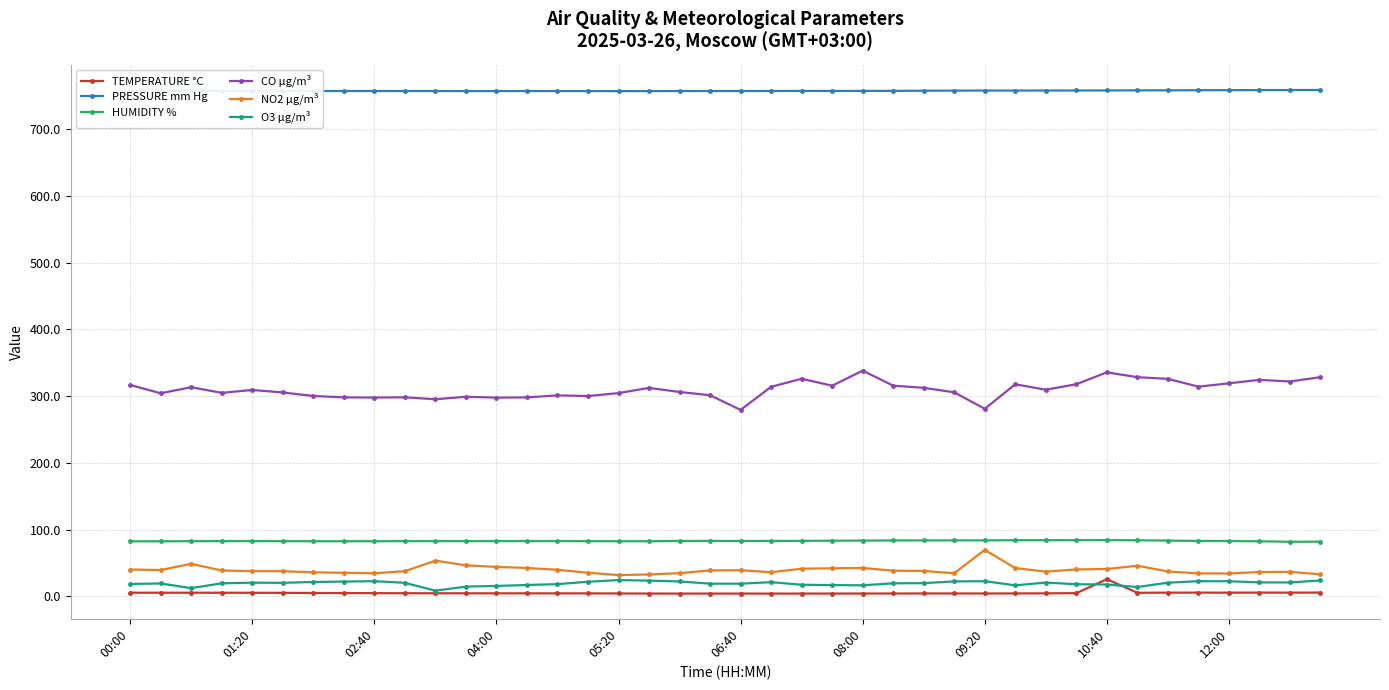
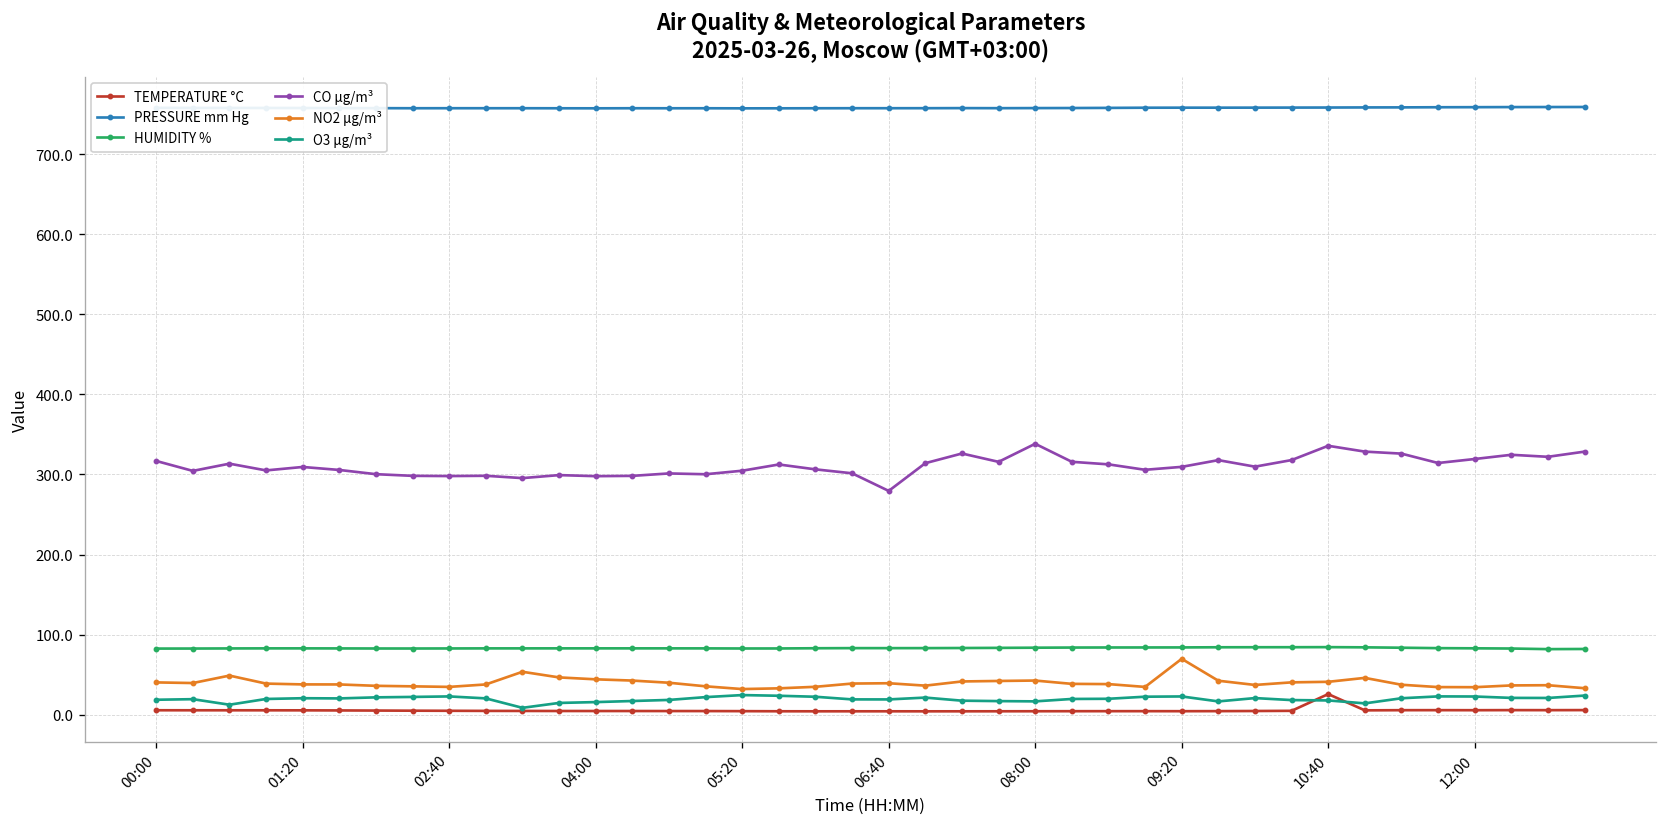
  {
    "TEMPERATURE °C": {
      "00:00": 10,
      "01:20": 10,
      "02:40": 10,
      "04:00": 0,
      "05:20": 0,
      "06:40": 0,
      "08:00": 0,
      "09:20": 0,
      "10:40": 30,
      "12:00": 10
    },
    "PRESSURE mm Hg": {
      "02:40": 760,
      "04:00": 760,
      "05:20": 760,
      "06:40": 760,
      "08:00": 760,
      "09:20": 760,
      "10:40": 760,
      "12:00": 760
    },
    "CO µg/m³": {
      "00:00": 320,
      "01:20": 310,
      "02:40": 300,
      "04:00": 300,
      "05:20": 300,
      "06:40": 280,
      "08:00": 340,
-     "09:20": 280,
+     "09:20": 310,
      "10:40": 340,
      "12:00": 320
    },
    "NO2 µg/m³": {
      "00:00": 40,
      "01:20": 40,
      "02:40": 30,
      "04:00": 40,
      "05:20": 30,
      "06:40": 40,
      "08:00": 40,
      "09:20": 70,
      "10:40": 40,
      "12:00": 30
    }
  }
